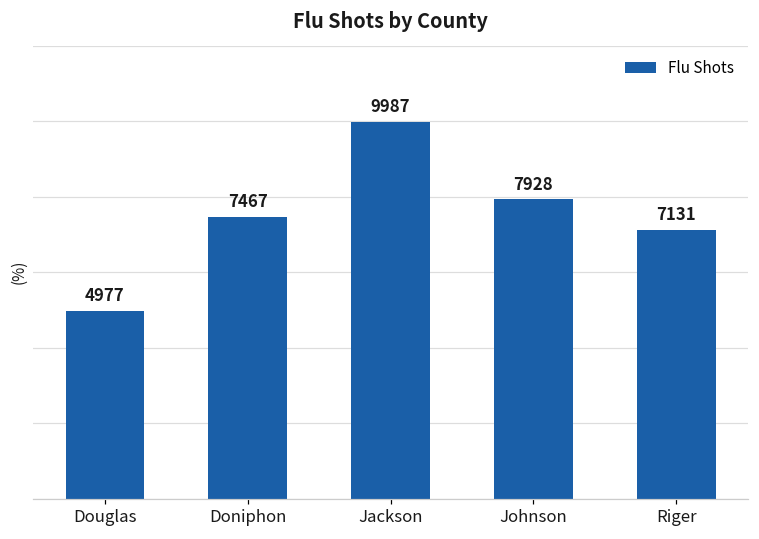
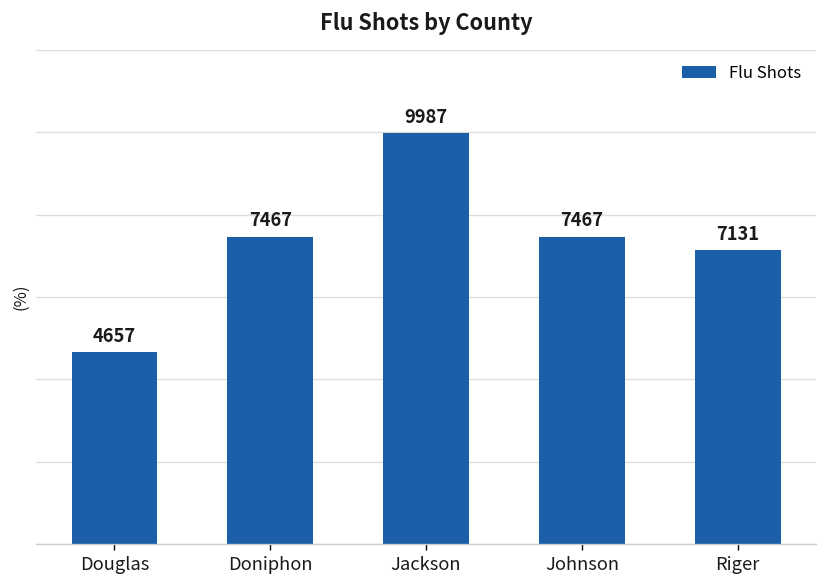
  {
-   "Douglas": 4977,
+   "Douglas": 4657,
    "Doniphon": 7467,
    "Jackson": 9987,
-   "Johnson": 7928,
+   "Johnson": 7467,
    "Riger": 7131
  }
